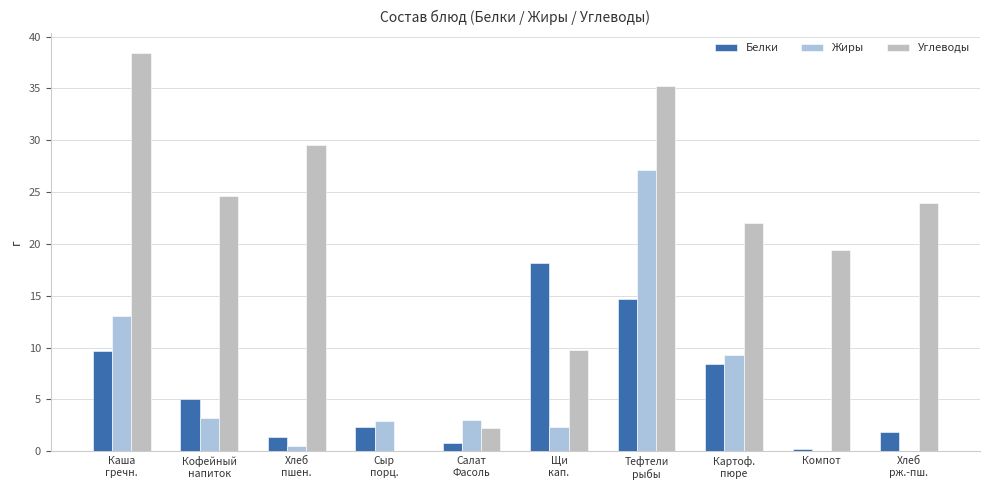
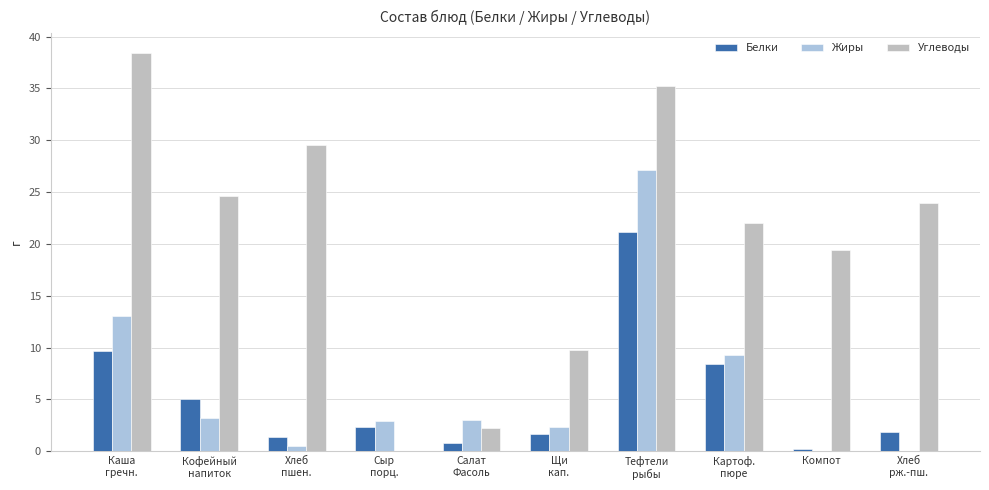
  {
    "Белки": {
      "Каша гречн.": 9.6,
      "Кофейный напиток": 5.0,
      "Хлеб пшен.": 1.4,
      "Сыр порц.": 2.3,
      "Салат Фасоль": 0.8,
-     "Щи кап.": 18.1,
-     "Тефтели рыбы": 14.7,
+     "Щи кап.": 1.7,
+     "Тефтели рыбы": 21.1,
      "Картоф. пюре": 8.5,
      "Хлеб рж.-пш.": 1.9
    }
  }
